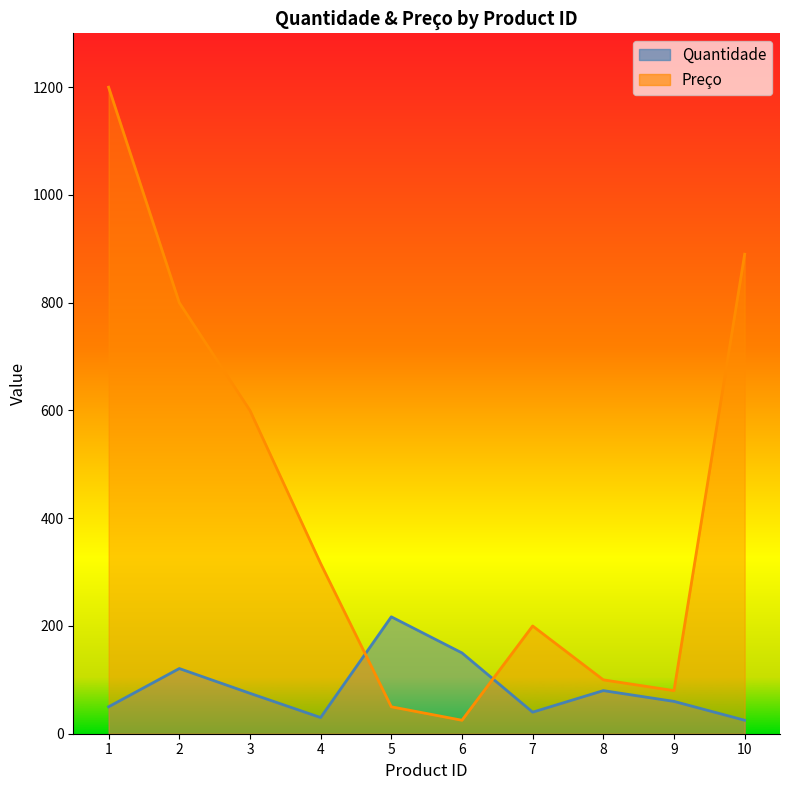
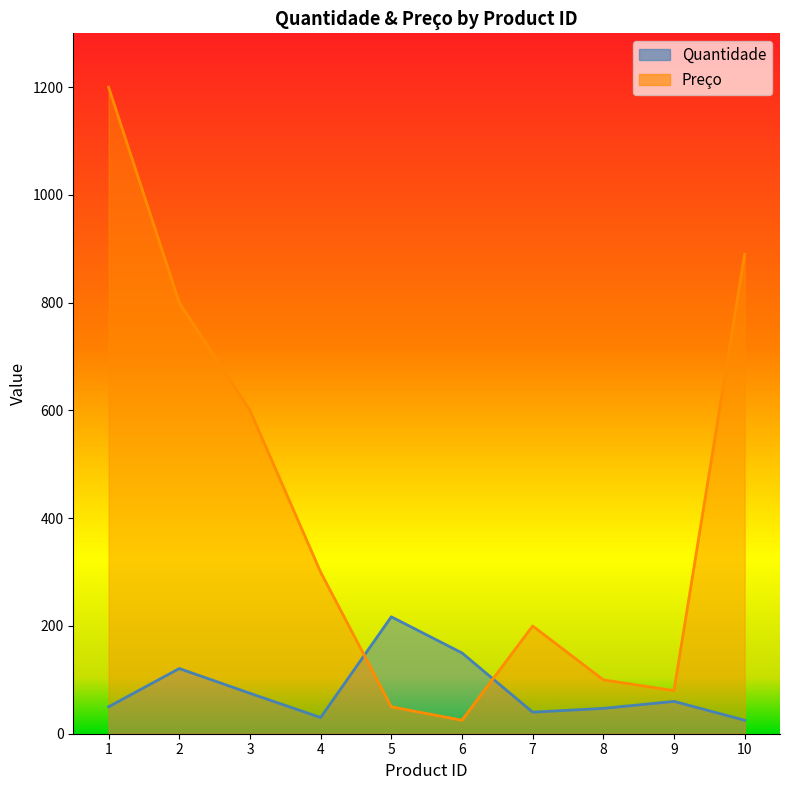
  {
    "Quantidade": {
      "1": 50,
      "2": 120,
      "3": 80,
      "4": 30,
      "5": 220,
      "6": 150,
      "7": 40,
-     "8": 80,
+     "8": 50,
      "9": 60,
      "10": 30
    },
    "Preço": {
      "1": 1200,
      "2": 800,
      "3": 600,
-     "4": 320,
+     "4": 300,
      "5": 50,
      "6": 30,
      "7": 200,
      "8": 100,
      "9": 80,
      "10": 890
    }
  }
